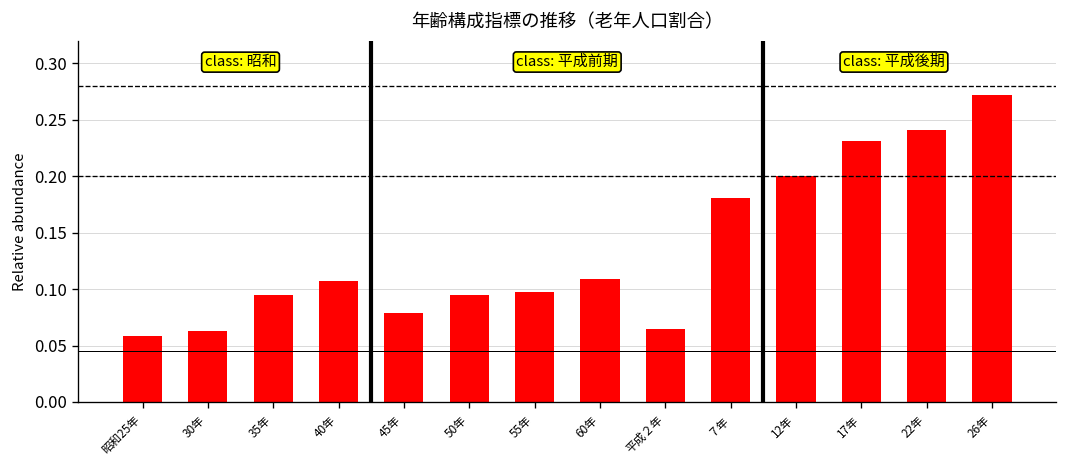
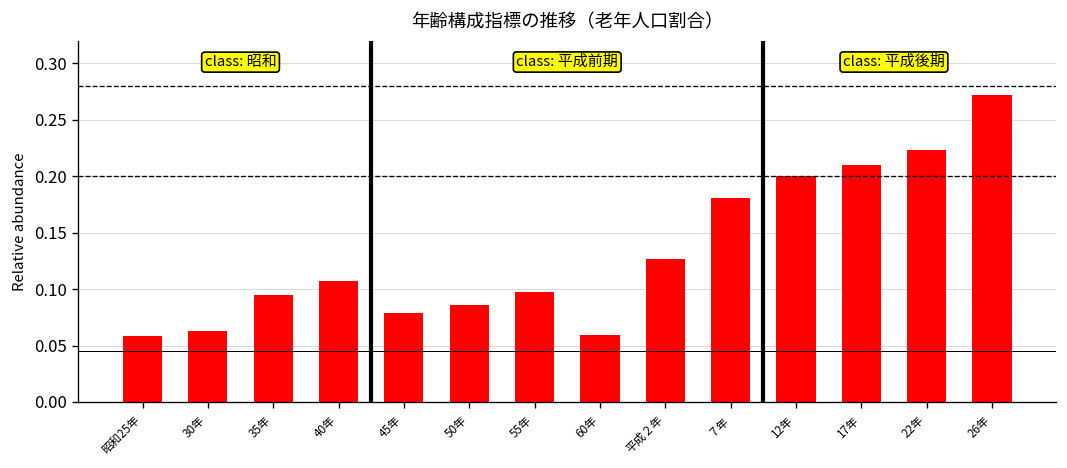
  {
    "昭和25年": 0.06,
    "30年": 0.06,
    "35年": 0.10,
    "40年": 0.11,
    "45年": 0.08,
-   "50年": 0.10,
+   "50年": 0.09,
    "55年": 0.10,
-   "60年": 0.11,
-   "平成２年": 0.07,
+   "60年": 0.06,
+   "平成２年": 0.13,
    "７年": 0.18,
    "12年": 0.20,
-   "17年": 0.23,
-   "22年": 0.24,
+   "17年": 0.21,
+   "22年": 0.22,
    "26年": 0.27
  }
